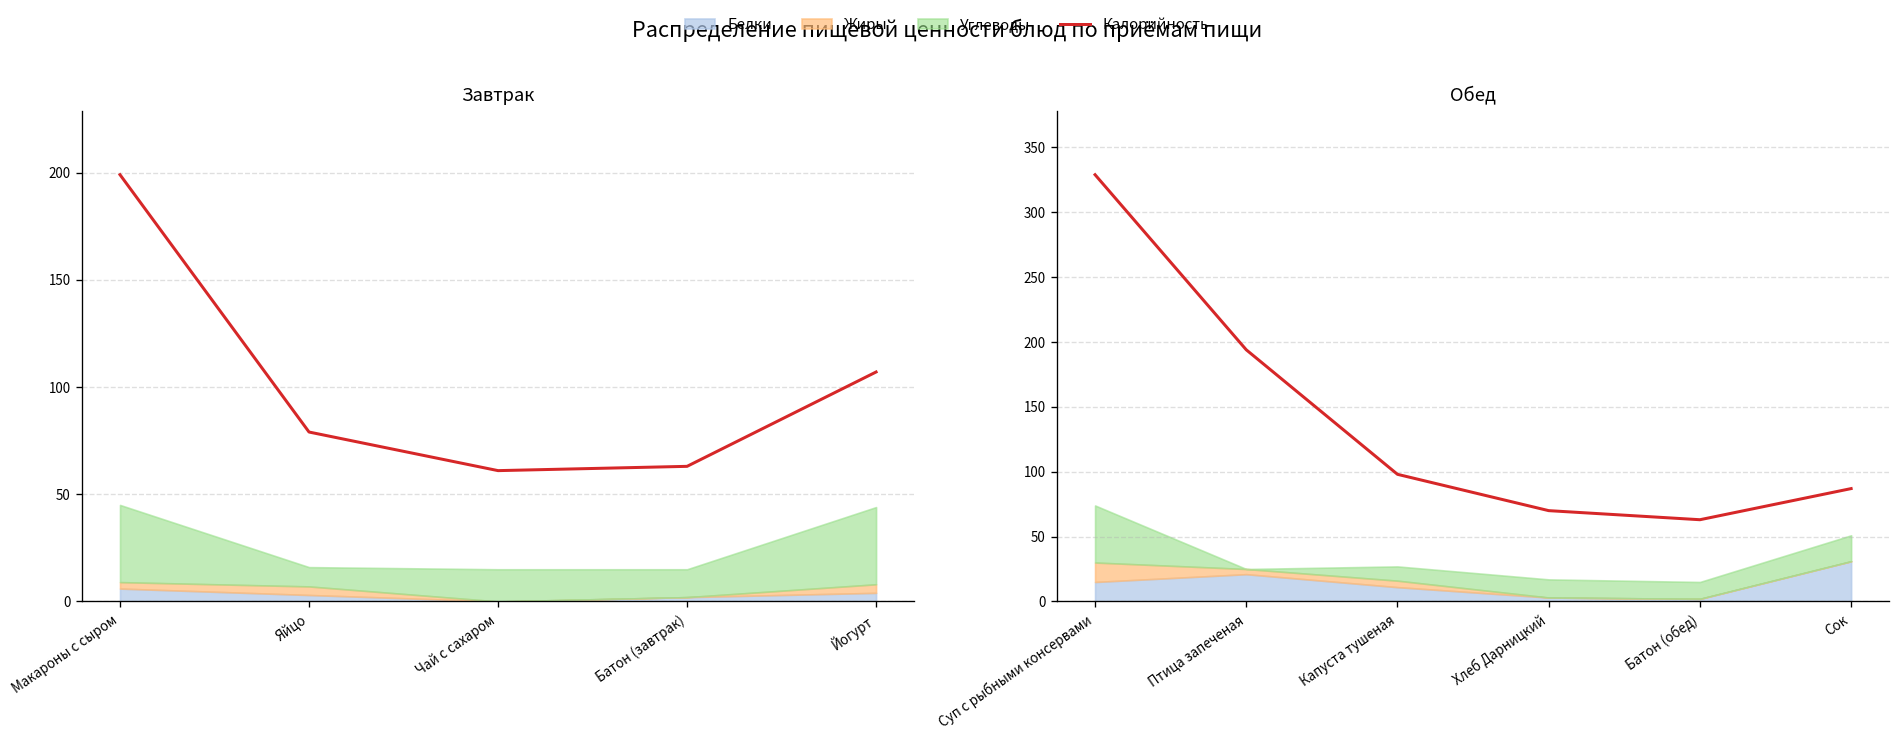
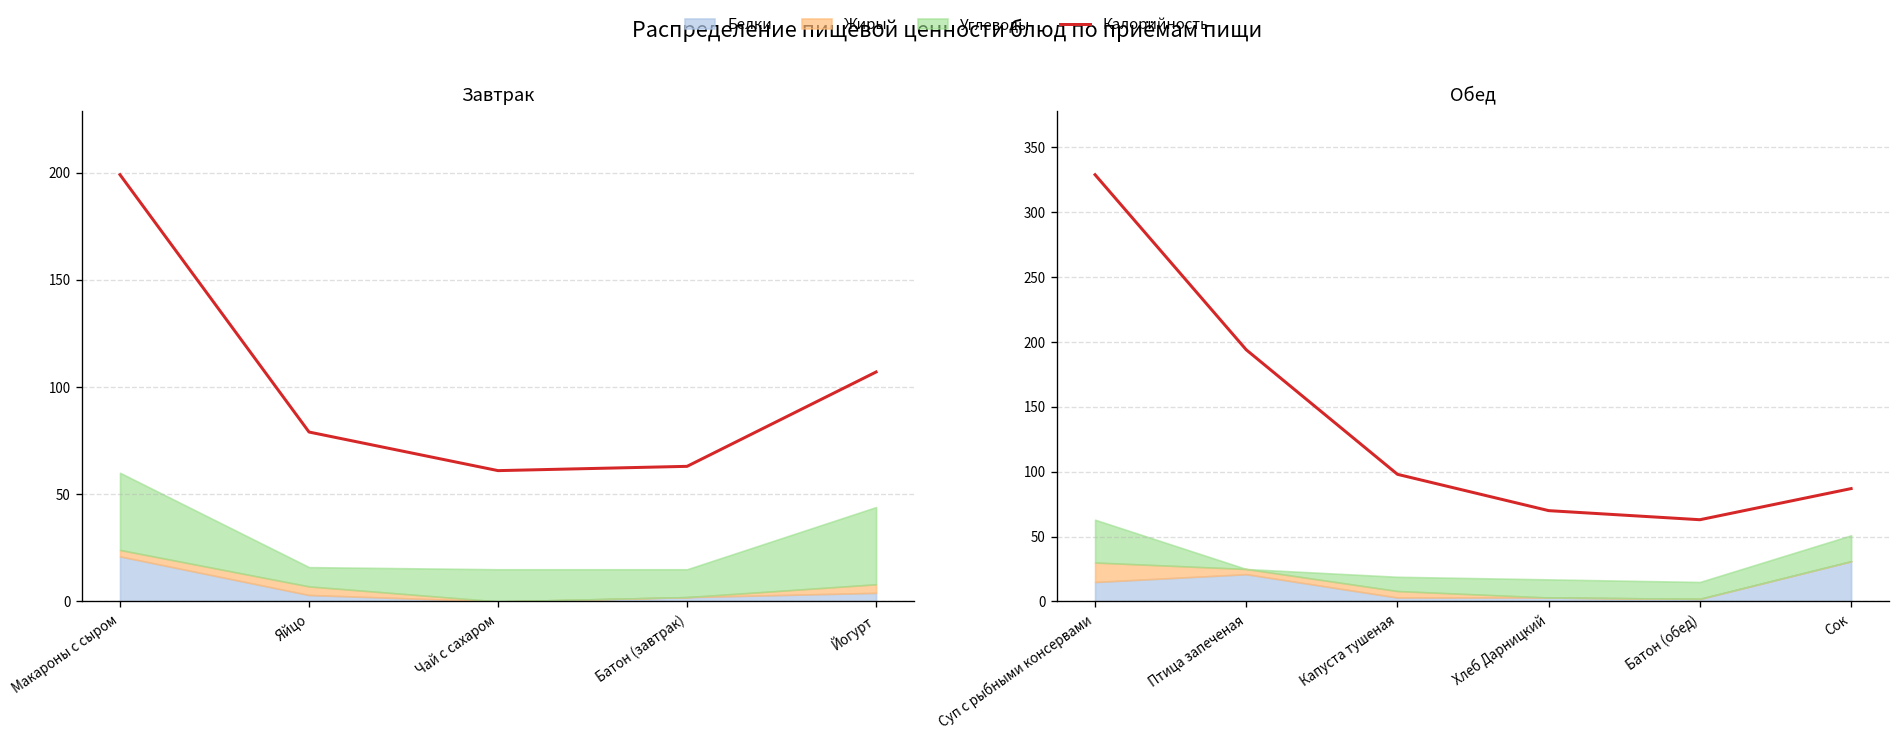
  {
    "Завтрак": {
      "Белки": {
-       "Макароны с сыром": 6,
+       "Макароны с сыром": 21,
        "Яйцо": 3,
        "Йогурт": 4
      },
      "Калорийность": {
        "Макароны с сыром": 199,
        "Яйцо": 79,
        "Чай с сахаром": 61,
        "Батон (завтрак)": 63,
        "Йогурт": 107
      },
      "Жиры": {
        "Макароны с сыром": 3,
        "Яйцо": 4,
        "Йогурт": 4
      },
      "Углеводы": {
        "Макароны с сыром": 36,
        "Яйцо": 9,
        "Чай с сахаром": 15,
        "Батон (завтрак)": 13,
        "Йогурт": 36
      }
    },
    "Обед": {
      "Калорийность": {
        "Суп с рыбными консервами": 329,
        "Птица запеченая": 194,
        "Капуста тушеная": 98,
        "Хлеб Дарницкий": 70,
        "Батон (обед)": 63,
        "Сок": 87
      },
      "Белки": {
        "Суп с рыбными консервами": 15,
        "Птица запеченая": 21,
-       "Капуста тушеная": 11
+       "Капуста тушеная": 3
      },
      "Жиры": {
        "Суп с рыбными консервами": 15,
        "Капуста тушеная": 5
      },
      "Углеводы": {
-       "Суп с рыбными консервами": 44,
+       "Суп с рыбными консервами": 33,
        "Капуста тушеная": 11,
        "Хлеб Дарницкий": 14,
        "Батон (обед)": 13,
        "Сок": 20
      }
    }
  }
